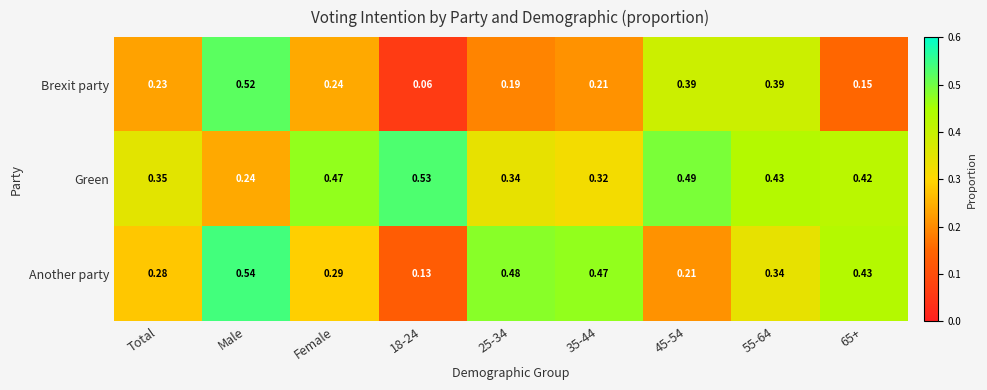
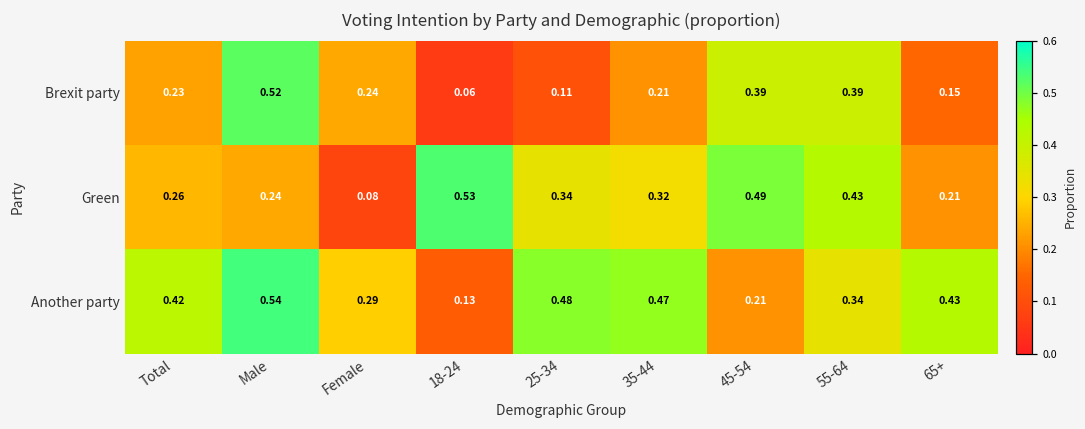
  {
    "Brexit party": {
      "Total": 0.23,
      "Male": 0.52,
      "Female": 0.24,
      "18-24": 0.06,
-     "25-34": 0.19,
+     "25-34": 0.11,
      "35-44": 0.21,
      "45-54": 0.39,
      "55-64": 0.39,
      "65+": 0.15
    },
    "Green": {
-     "Total": 0.35,
+     "Total": 0.26,
      "Male": 0.24,
-     "Female": 0.47,
+     "Female": 0.08,
      "18-24": 0.53,
      "25-34": 0.34,
      "35-44": 0.32,
      "45-54": 0.49,
      "55-64": 0.43,
-     "65+": 0.42
+     "65+": 0.21
    },
    "Another party": {
-     "Total": 0.28,
+     "Total": 0.42,
      "Male": 0.54,
      "Female": 0.29,
      "18-24": 0.13,
      "25-34": 0.48,
      "35-44": 0.47,
      "45-54": 0.21,
      "55-64": 0.34,
      "65+": 0.43
    }
  }
